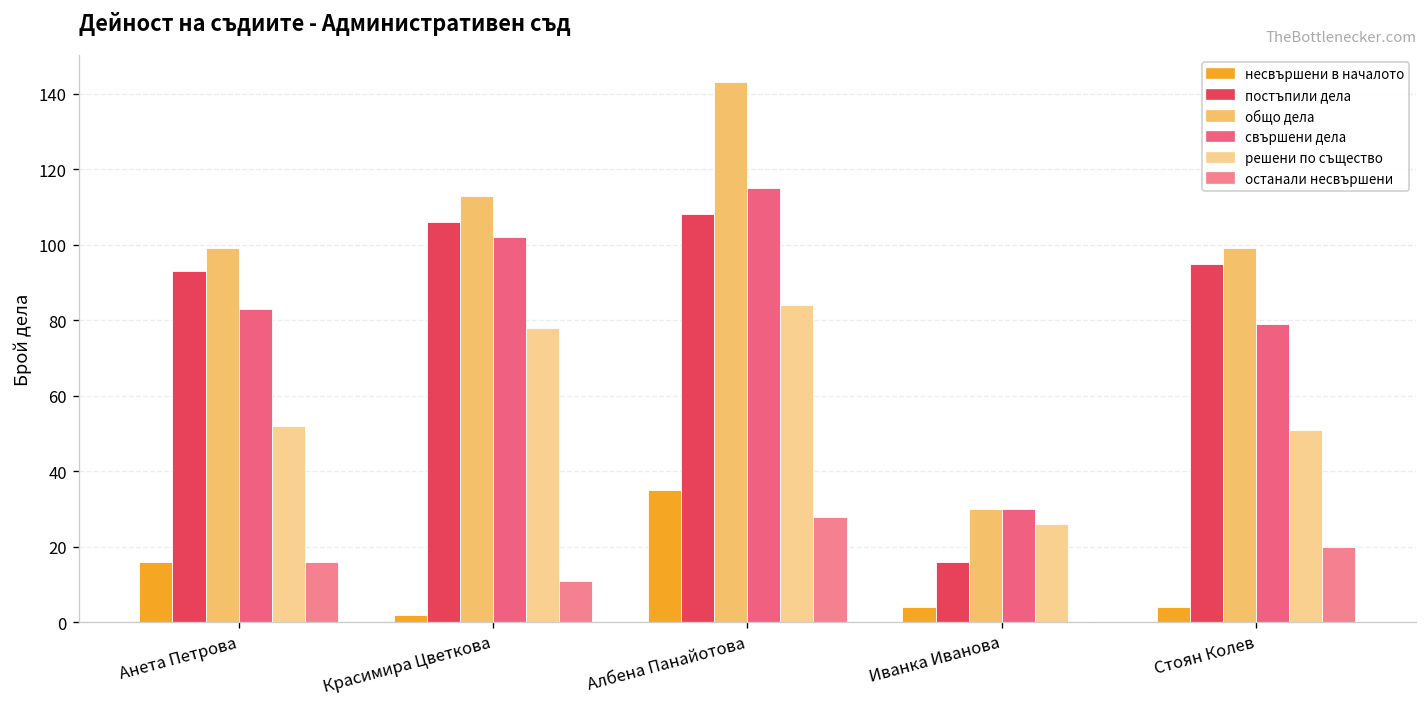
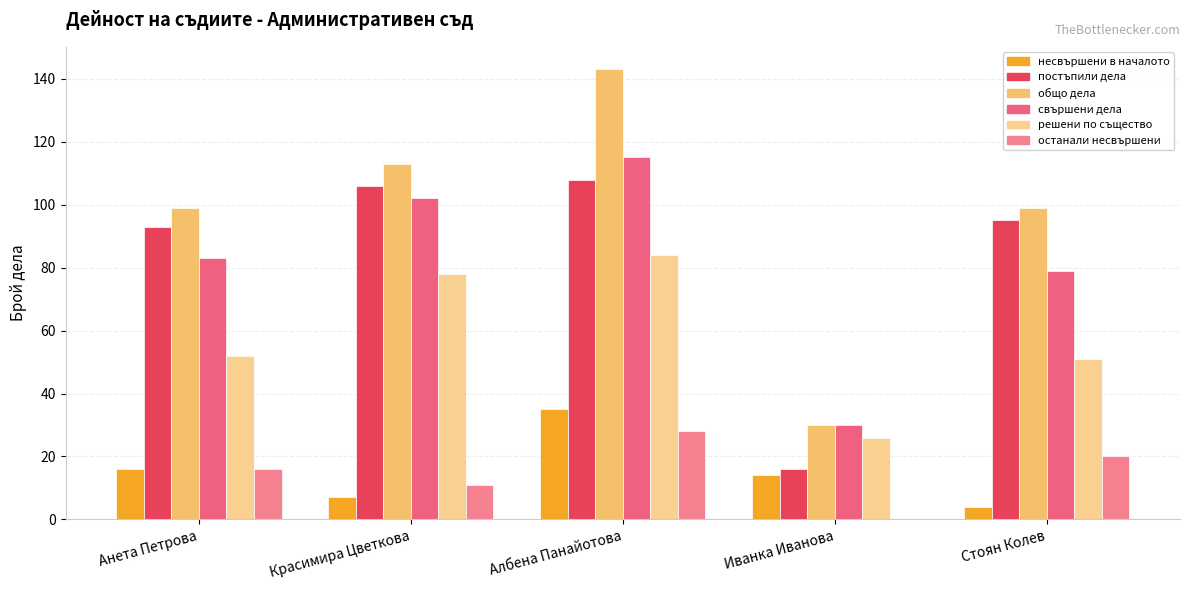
  {
    "несвършени в началото": {
      "Анета Петрова": 16,
-     "Красимира Цветкова": 2,
+     "Красимира Цветкова": 7,
      "Албена Панайотова": 35,
-     "Иванка Иванова": 4,
+     "Иванка Иванова": 14,
      "Стоян Колев": 4
    }
  }
